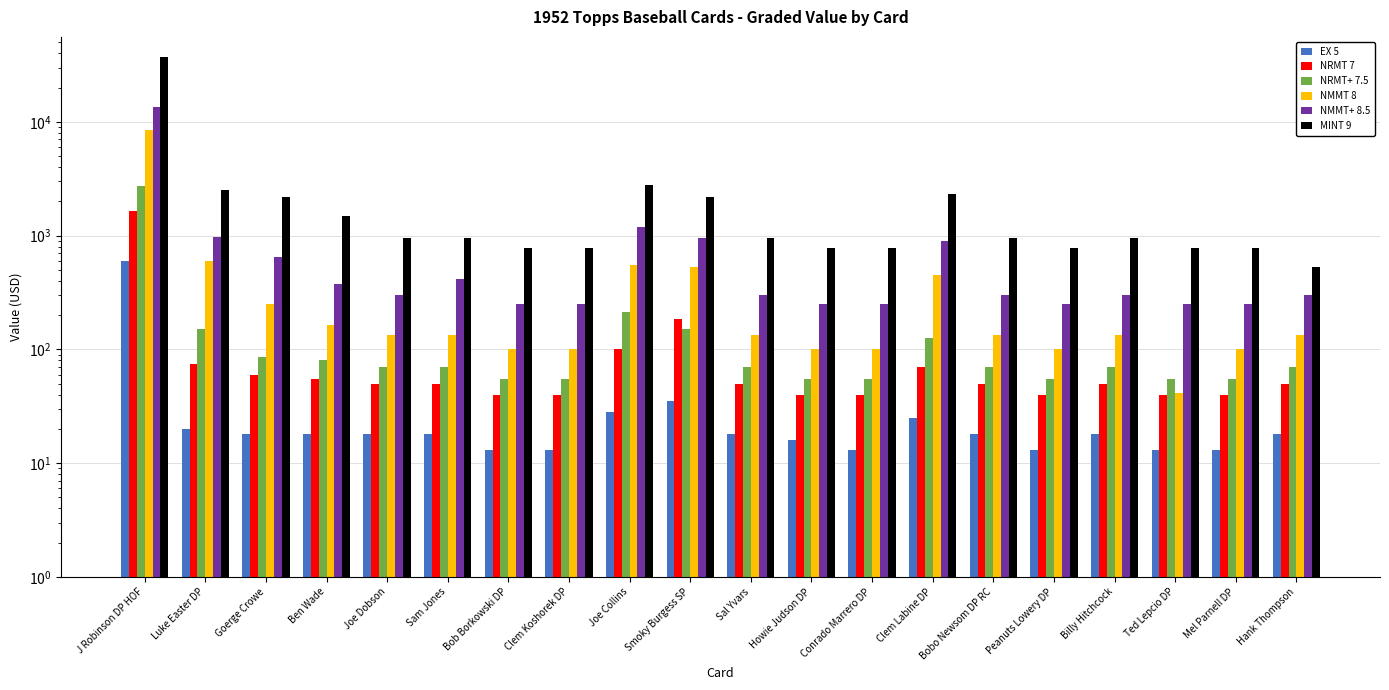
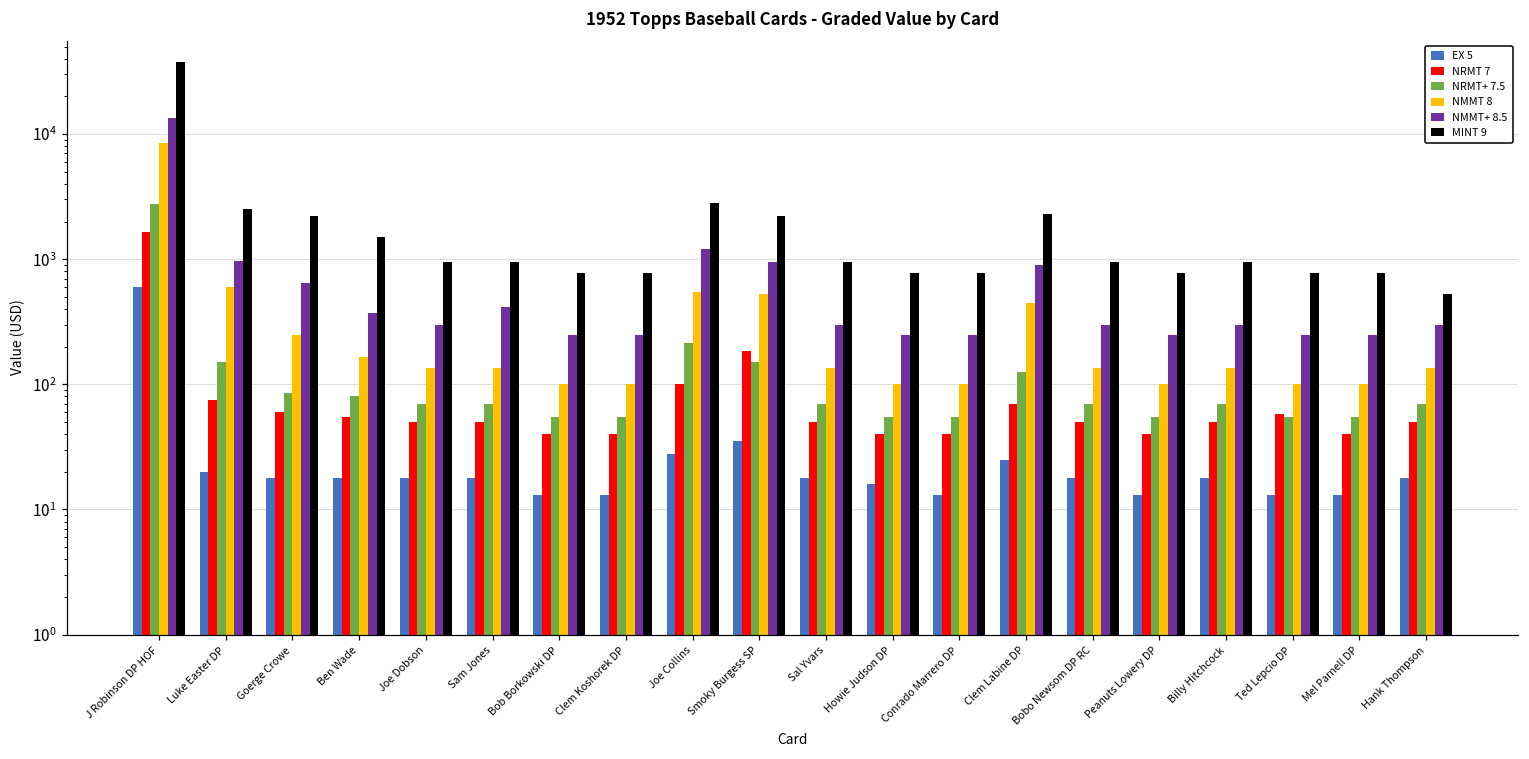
  {
    "EX 5": {
      "J Robinson DP HOF": 600,
      "Luke Easter DP": 20,
      "Goerge Crowe": 18,
      "Ben Wade": 18,
      "Joe Dobson": 18,
      "Sam Jones": 18,
      "Bob Borkowski DP": 13,
      "Clem Koshorek DP": 13,
      "Joe Collins": 28,
      "Smoky Burgess SP": 35,
      "Sal Yvars": 18,
      "Howie Judson DP": 16,
      "Conrado Marrero DP": 13,
      "Clem Labine DP": 25,
      "Bobo Newsom DP RC": 18,
      "Peanuts Lowery DP": 13,
      "Billy Hitchcock": 18,
      "Ted Lepcio DP": 13,
      "Mel Parnell DP": 13,
      "Hank Thompson": 18
    },
    "NRMT 7": {
      "J Robinson DP HOF": 1700,
      "Luke Easter DP": 80,
      "Goerge Crowe": 60,
      "Ben Wade": 60,
      "Joe Dobson": 50,
      "Sam Jones": 50,
      "Bob Borkowski DP": 40,
      "Clem Koshorek DP": 40,
      "Joe Collins": 100,
      "Smoky Burgess SP": 180,
      "Sal Yvars": 50,
      "Howie Judson DP": 40,
      "Conrado Marrero DP": 40,
      "Clem Labine DP": 70,
      "Bobo Newsom DP RC": 50,
      "Peanuts Lowery DP": 40,
      "Billy Hitchcock": 50,
-     "Ted Lepcio DP": 40,
+     "Ted Lepcio DP": 60,
      "Mel Parnell DP": 40,
      "Hank Thompson": 50
    },
    "NRMT+ 7.5": {
      "J Robinson DP HOF": 2800,
      "Luke Easter DP": 150,
      "Goerge Crowe": 90,
      "Ben Wade": 80,
      "Joe Dobson": 70,
      "Sam Jones": 70,
      "Bob Borkowski DP": 60,
      "Clem Koshorek DP": 60,
      "Joe Collins": 220,
      "Smoky Burgess SP": 150,
      "Sal Yvars": 70,
      "Howie Judson DP": 60,
      "Conrado Marrero DP": 60,
      "Clem Labine DP": 130,
      "Bobo Newsom DP RC": 70,
      "Peanuts Lowery DP": 60,
      "Billy Hitchcock": 70,
      "Ted Lepcio DP": 60,
      "Mel Parnell DP": 60,
      "Hank Thompson": 70
    },
    "NMMT 8": {
      "J Robinson DP HOF": 9000,
      "Luke Easter DP": 600,
      "Goerge Crowe": 250,
      "Ben Wade": 170,
      "Joe Dobson": 140,
      "Sam Jones": 140,
      "Bob Borkowski DP": 100,
      "Clem Koshorek DP": 100,
      "Joe Collins": 600,
      "Smoky Burgess SP": 500,
      "Sal Yvars": 140,
      "Howie Judson DP": 100,
      "Conrado Marrero DP": 100,
      "Clem Labine DP": 450,
      "Bobo Newsom DP RC": 140,
      "Peanuts Lowery DP": 100,
      "Billy Hitchcock": 140,
-     "Ted Lepcio DP": 41,
+     "Ted Lepcio DP": 100,
      "Mel Parnell DP": 100,
      "Hank Thompson": 140
    },
    "NMMT+ 8.5": {
      "J Robinson DP HOF": 14000,
      "Luke Easter DP": 1000,
      "Goerge Crowe": 700,
      "Ben Wade": 380,
      "Joe Dobson": 300,
      "Sam Jones": 420,
      "Bob Borkowski DP": 250,
      "Clem Koshorek DP": 250,
      "Joe Collins": 1200,
      "Smoky Burgess SP": 1000,
      "Sal Yvars": 300,
      "Howie Judson DP": 250,
      "Conrado Marrero DP": 250,
      "Clem Labine DP": 900,
      "Bobo Newsom DP RC": 300,
      "Peanuts Lowery DP": 250,
      "Billy Hitchcock": 300,
      "Ted Lepcio DP": 250,
      "Mel Parnell DP": 250,
      "Hank Thompson": 300
    },
    "MINT 9": {
      "J Robinson DP HOF": 38000,
      "Luke Easter DP": 2500,
      "Goerge Crowe": 2200,
      "Ben Wade": 1500,
      "Joe Dobson": 1000,
      "Sam Jones": 1000,
      "Bob Borkowski DP": 800,
      "Clem Koshorek DP": 800,
      "Joe Collins": 2800,
      "Smoky Burgess SP": 2200,
      "Sal Yvars": 1000,
      "Howie Judson DP": 800,
      "Conrado Marrero DP": 800,
      "Clem Labine DP": 2300,
      "Bobo Newsom DP RC": 1000,
      "Peanuts Lowery DP": 800,
      "Billy Hitchcock": 1000,
      "Ted Lepcio DP": 800,
      "Mel Parnell DP": 800,
      "Hank Thompson": 500
    }
  }
